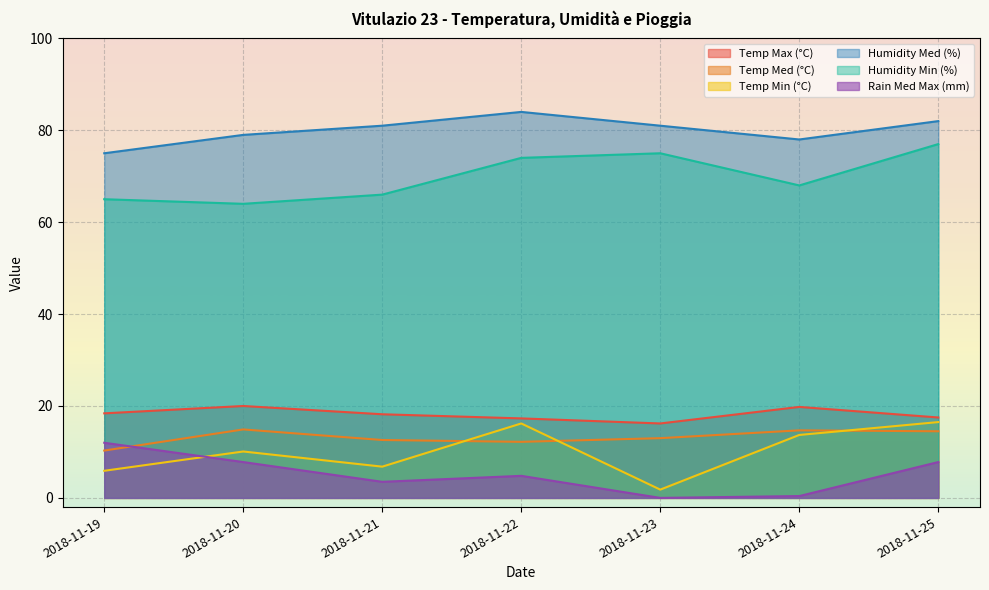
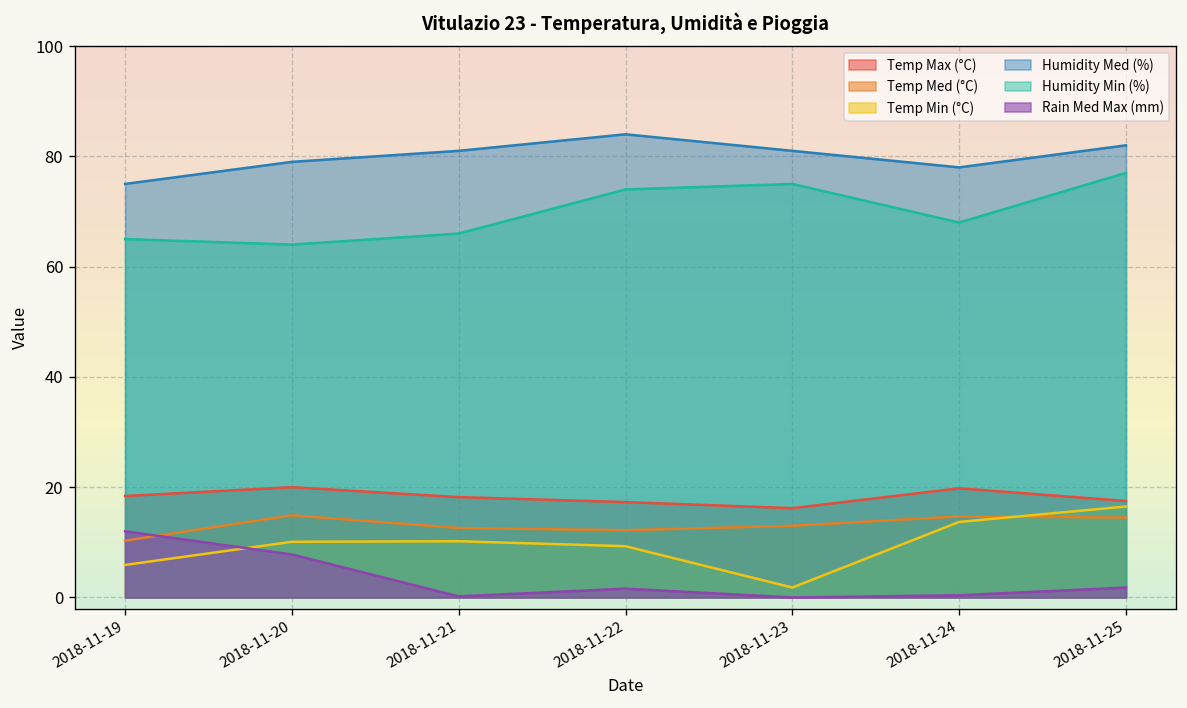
  {
    "Temp Min (°C)": {
      "2018-11-19": 6,
      "2018-11-20": 10,
-     "2018-11-21": 7,
-     "2018-11-22": 16,
+     "2018-11-21": 10,
+     "2018-11-22": 9,
      "2018-11-23": 2,
      "2018-11-24": 14,
      "2018-11-25": 17
    },
    "Rain Med Max (mm)": {
      "2018-11-19": 12,
      "2018-11-20": 8,
-     "2018-11-21": 4,
-     "2018-11-22": 5,
+     "2018-11-21": 0,
+     "2018-11-22": 2,
      "2018-11-23": 0,
      "2018-11-24": 0,
-     "2018-11-25": 8
+     "2018-11-25": 2
    }
  }
